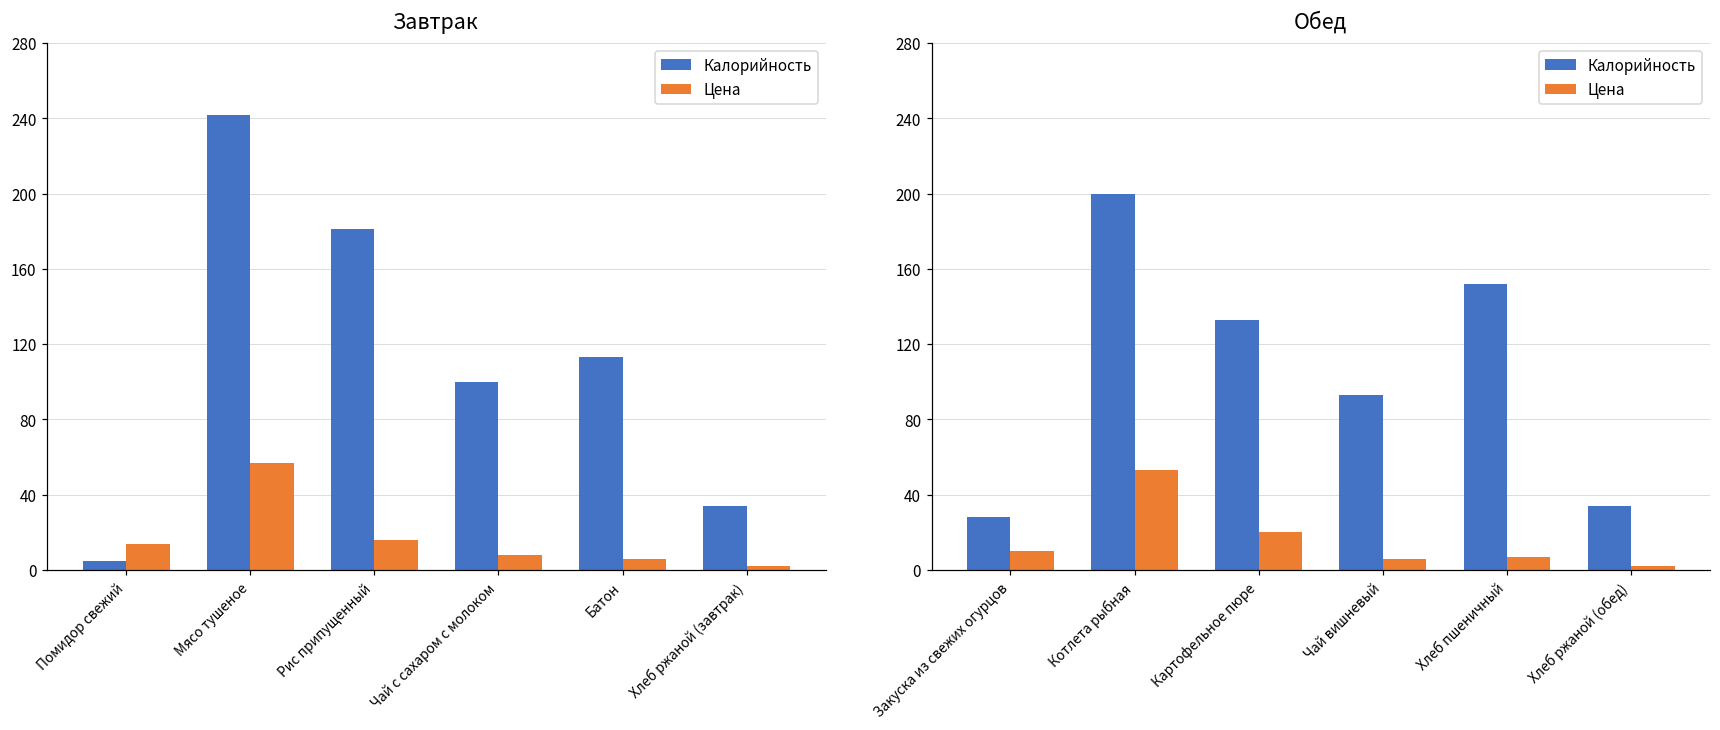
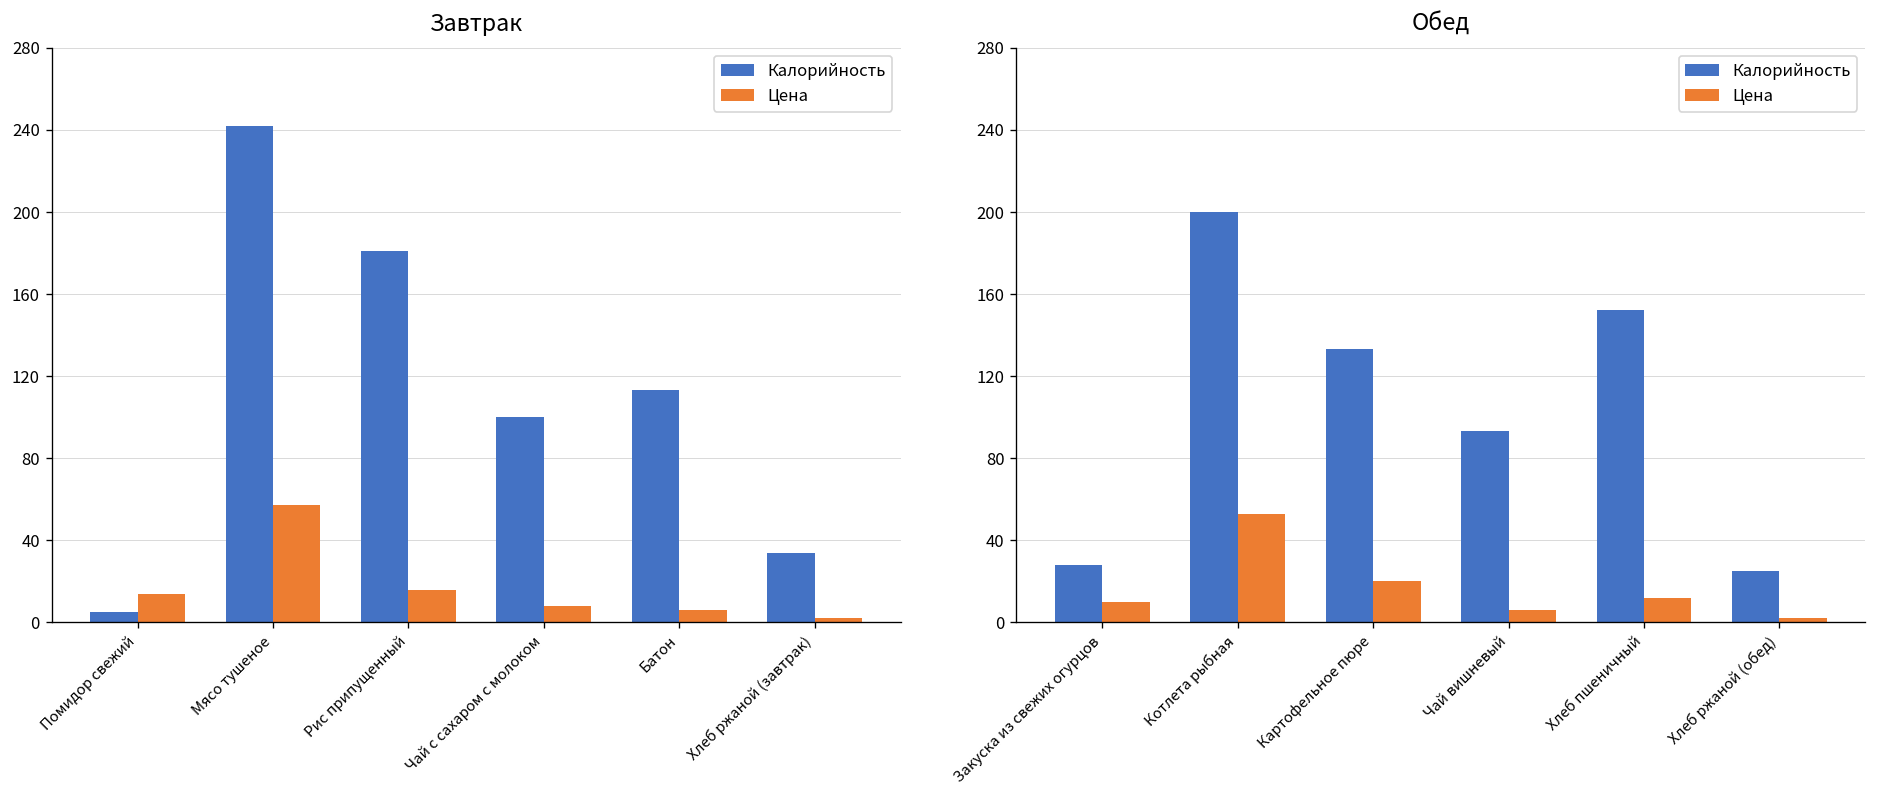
  {
    "Завтрак": {
      "Калорийность": {
        "Помидор свежий": 5,
        "Мясо тушеное": 242,
        "Рис припущенный": 181,
        "Чай с сахаром с молоком": 100,
        "Батон": 113,
        "Хлеб ржаной (завтрак)": 34
      },
      "Цена": {
        "Помидор свежий": 14,
        "Мясо тушеное": 57,
        "Рис припущенный": 16,
        "Чай с сахаром с молоком": 8,
        "Батон": 6,
        "Хлеб ржаной (завтрак)": 2
      }
    },
    "Обед": {
      "Калорийность": {
        "Закуска из свежих огурцов": 28,
        "Котлета рыбная": 200,
        "Картофельное пюре": 133,
        "Чай вишневый": 93,
        "Хлеб пшеничный": 152,
-       "Хлеб ржаной (обед)": 34
+       "Хлеб ржаной (обед)": 25
      },
      "Цена": {
        "Закуска из свежих огурцов": 10,
        "Котлета рыбная": 53,
        "Картофельное пюре": 20,
        "Чай вишневый": 6,
-       "Хлеб пшеничный": 7,
+       "Хлеб пшеничный": 12,
        "Хлеб ржаной (обед)": 2
      }
    }
  }
